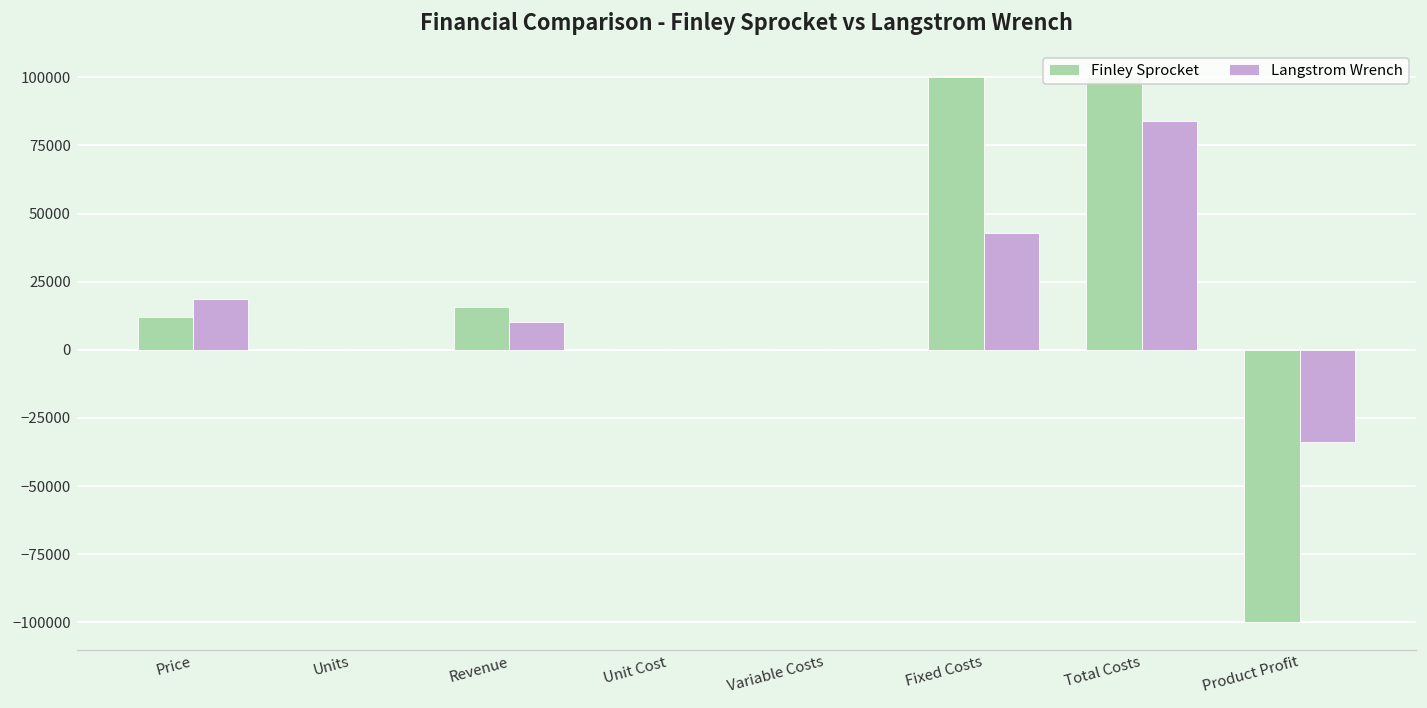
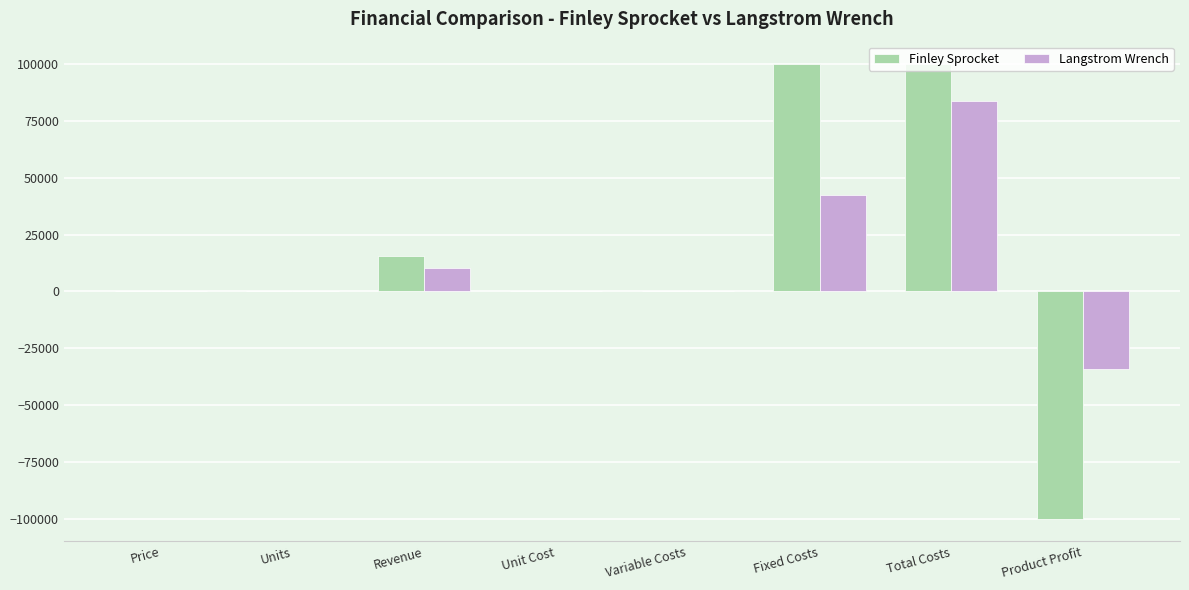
  {
    "Finley Sprocket": {
-     "Price": 12000,
+     "Price": 0,
      "Revenue": 16000,
      "Fixed Costs": 100000,
      "Product Profit": -100000
    },
    "Langstrom Wrench": {
-     "Price": 19000,
+     "Price": 0,
      "Revenue": 10000,
      "Fixed Costs": 43000,
      "Total Costs": 84000,
      "Product Profit": -34000
    }
  }
